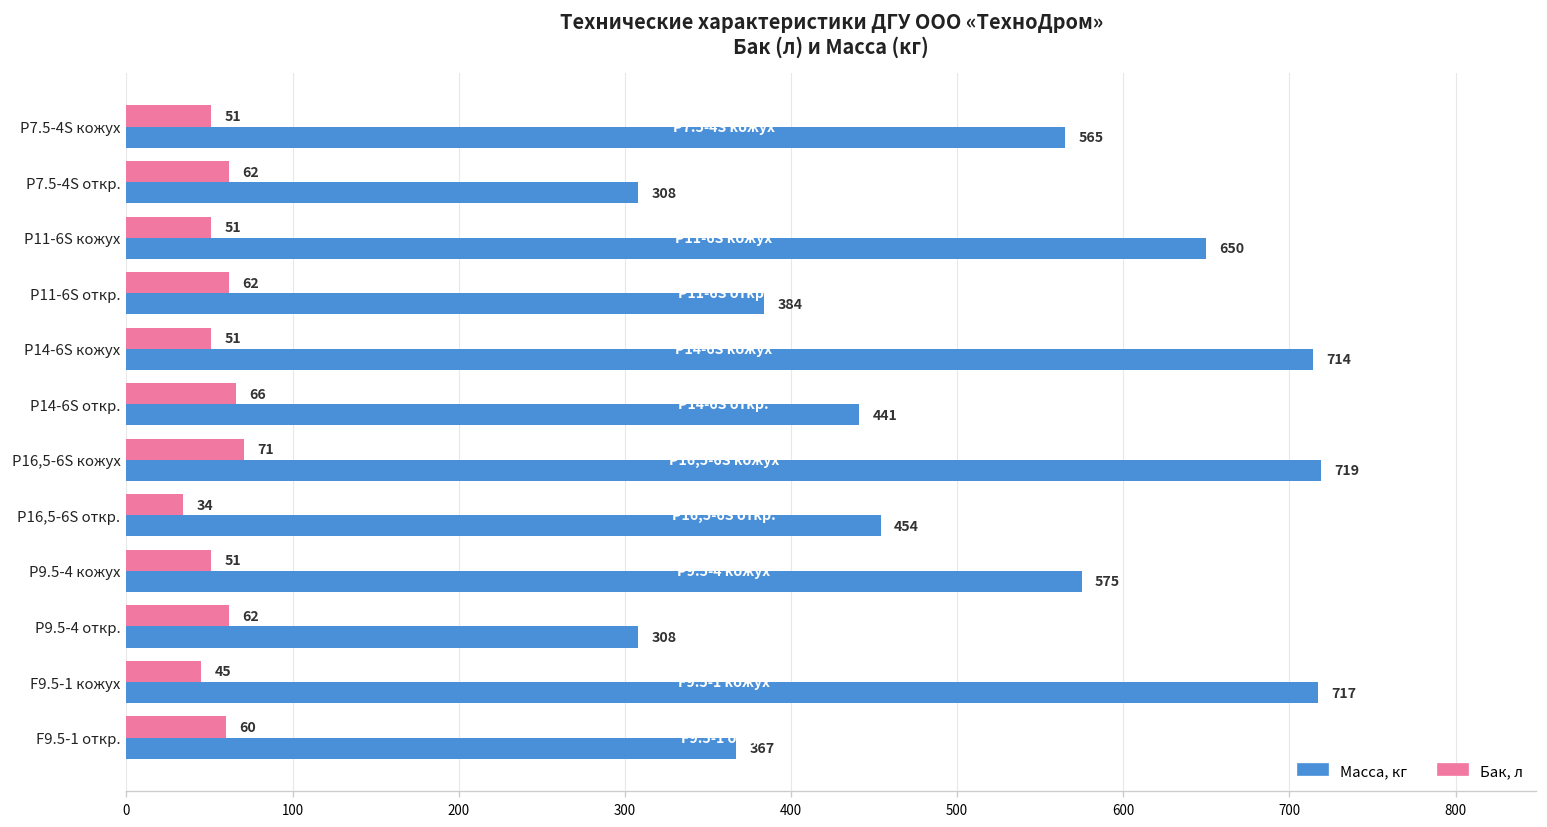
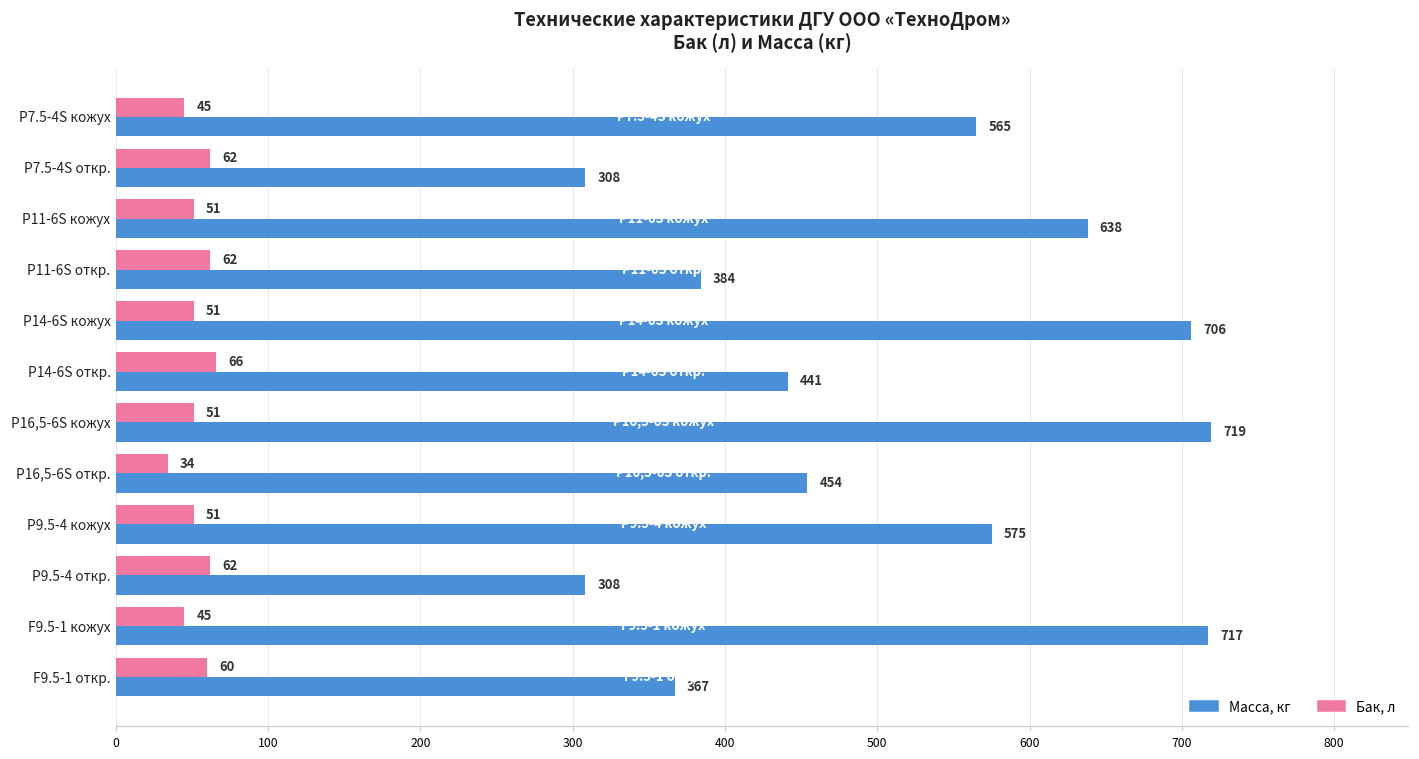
  {
    "Масса, кг": {
      "P7.5-4S кожух": 565,
-     "P11-6S кожух": 650,
-     "P14-6S кожух": 714,
+     "P11-6S кожух": 638,
+     "P14-6S кожух": 706,
      "P14-6S откр.": 441,
      "P16,5-6S кожух": 719,
      "P16,5-6S откр.": 454,
      "P9.5-4 кожух": 575,
      "P9.5-4 откр.": 308,
      "F9.5-1 кожух": 717
    },
    "Бак, л": {
-     "P7.5-4S кожух": 51,
+     "P7.5-4S кожух": 45,
      "P7.5-4S откр.": 62,
      "P11-6S кожух": 51,
      "P11-6S откр.": 62,
      "P14-6S кожух": 51,
      "P14-6S откр.": 66,
-     "P16,5-6S кожух": 71,
+     "P16,5-6S кожух": 51,
      "P16,5-6S откр.": 34,
      "P9.5-4 кожух": 51,
      "P9.5-4 откр.": 62,
      "F9.5-1 кожух": 45,
      "F9.5-1 откр.": 60
    }
  }
